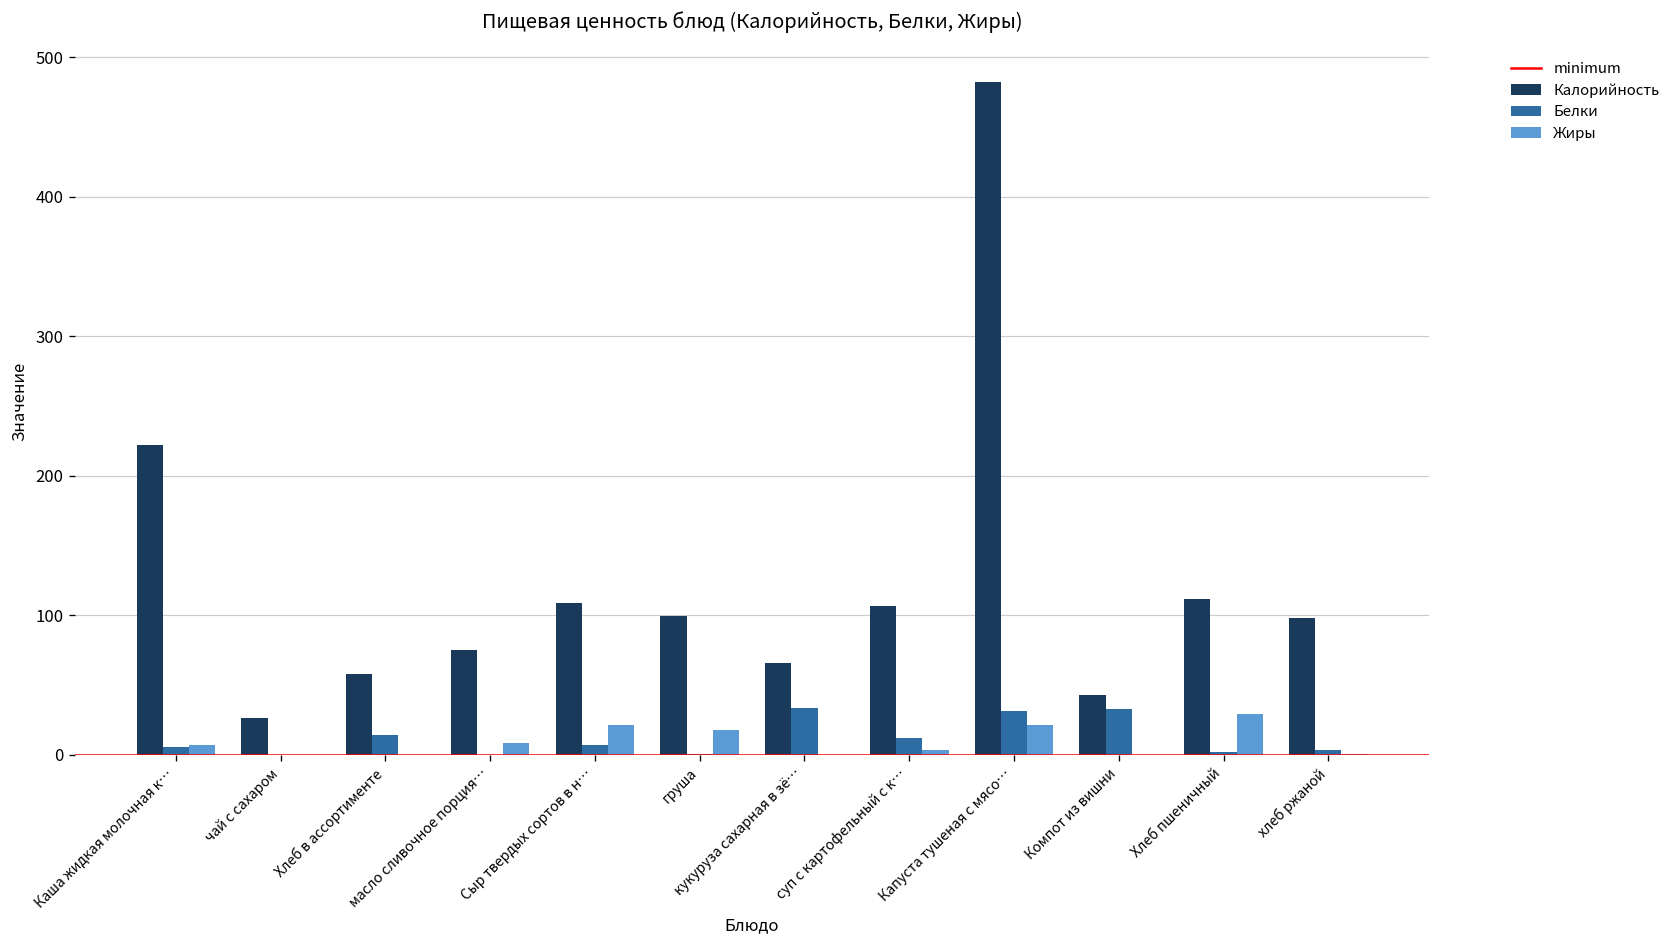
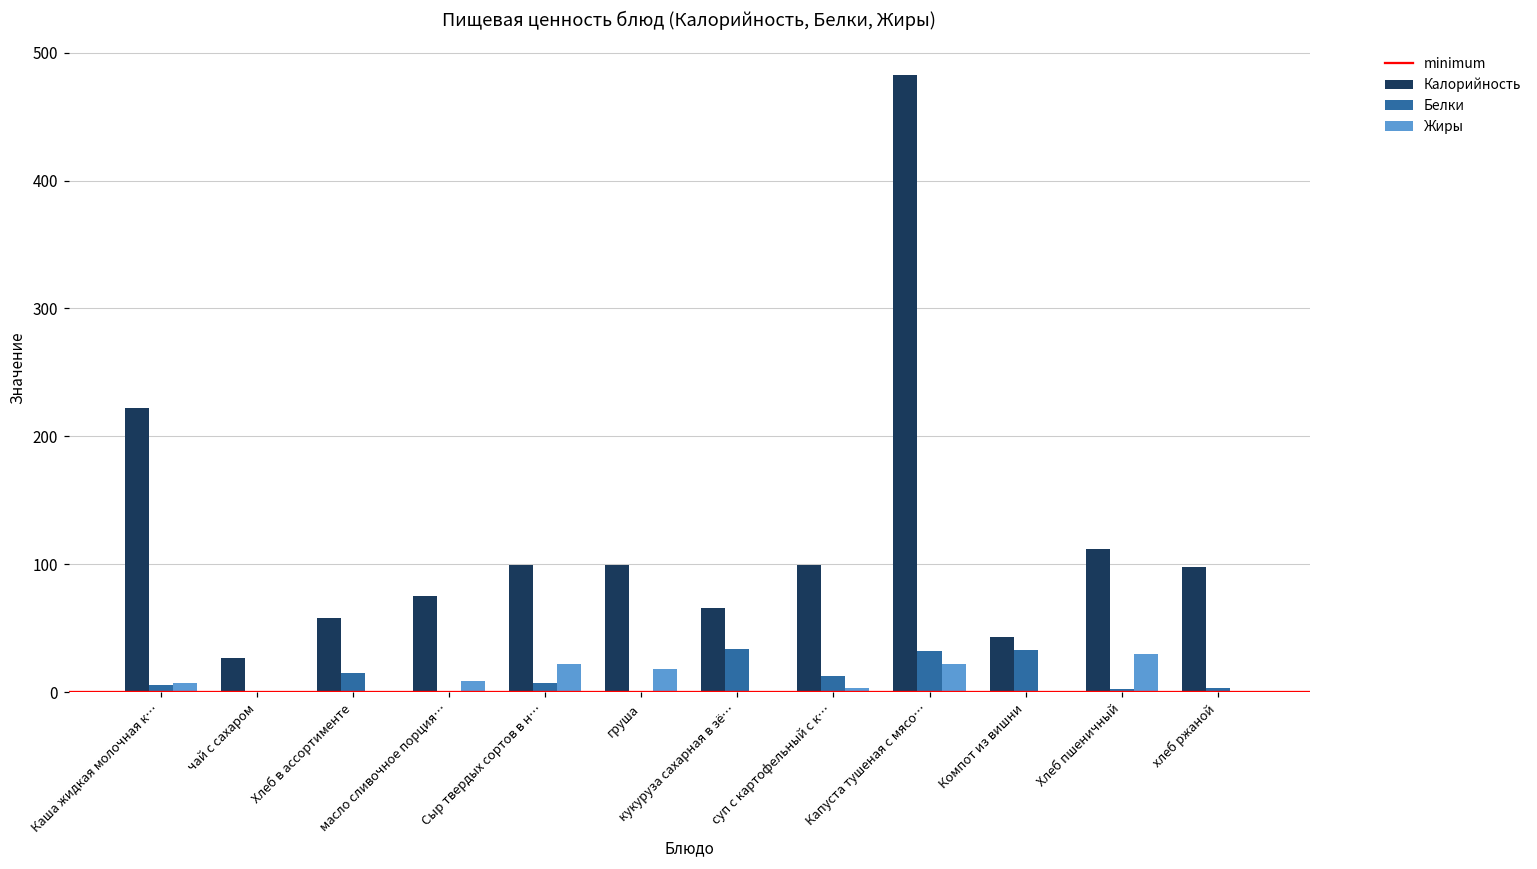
  {
    "Калорийность": {
      "Каша жидкая молочная к…": 222,
      "чай с сахаром": 26,
      "Хлеб в ассортименте": 58,
      "масло сливочное порция…": 75,
-     "Сыр твердых сортов в н…": 109,
+     "Сыр твердых сортов в н…": 99,
      "груша": 100,
      "кукуруза сахарная в зё…": 66,
-     "суп с картофельный с к…": 106,
+     "суп с картофельный с к…": 99,
      "Капуста тушеная с мясо…": 482,
      "Компот из вишни": 43,
      "Хлеб пшеничный": 112,
      "хлеб ржаной": 98
    },
    "Белки": {
      "Каша жидкая молочная к…": 6,
      "Хлеб в ассортименте": 15,
      "Сыр твердых сортов в н…": 7,
      "кукуруза сахарная в зё…": 33,
      "суп с картофельный с к…": 12,
      "Капуста тушеная с мясо…": 32,
      "Компот из вишни": 33,
      "хлеб ржаной": 3
    },
    "Жиры": {
      "Каша жидкая молочная к…": 7,
      "чай с сахаром": 0,
      "масло сливочное порция…": 8,
      "Сыр твердых сортов в н…": 22,
      "груша": 18,
      "кукуруза сахарная в зё…": 0,
      "суп с картофельный с к…": 3,
      "Капуста тушеная с мясо…": 22,
      "Компот из вишни": 0,
      "Хлеб пшеничный": 29
    }
  }
